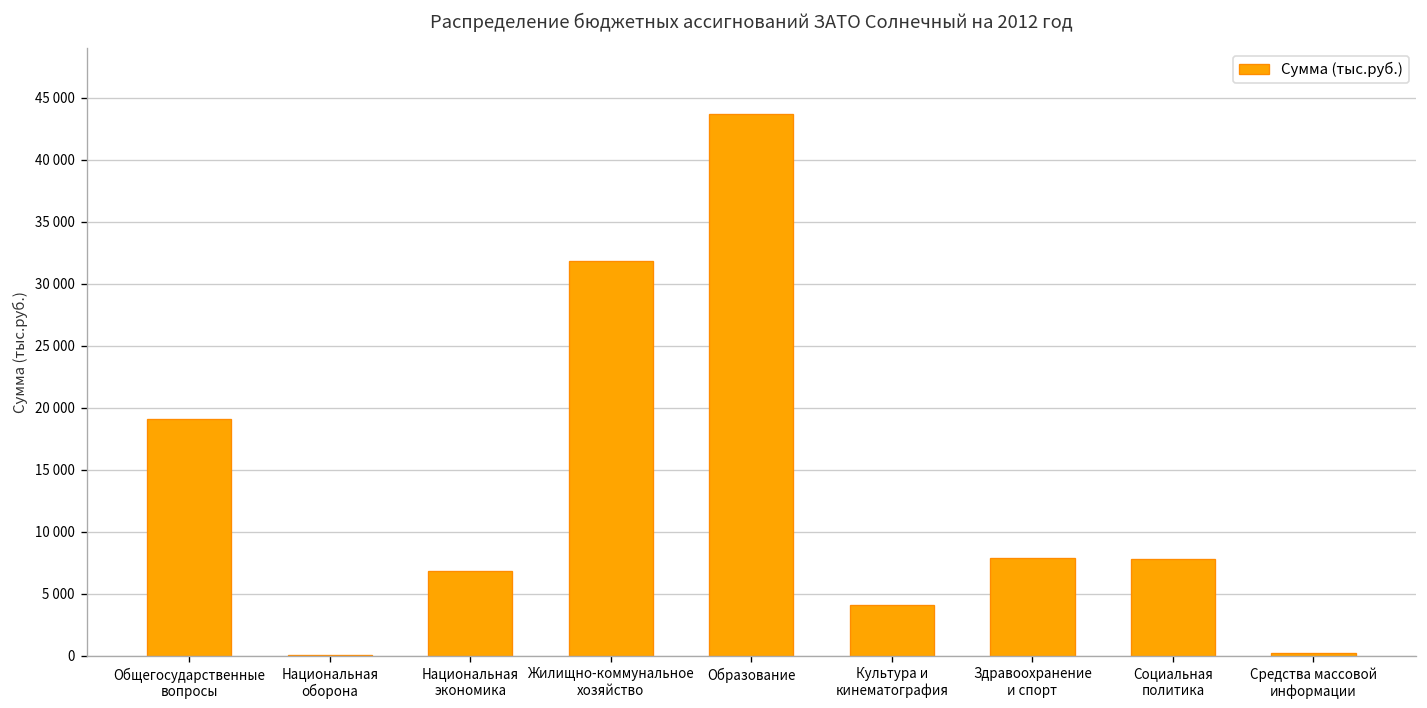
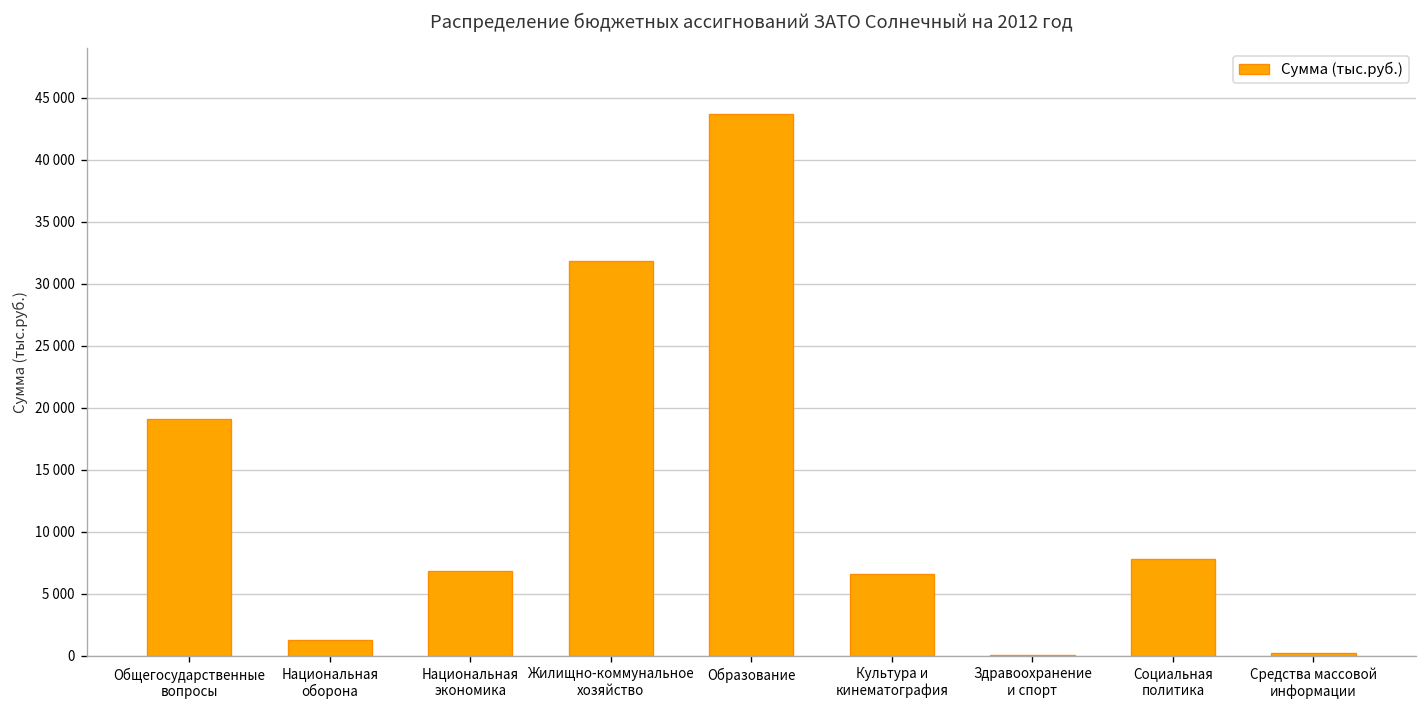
  {
    "Общегосударственные вопросы": 19100,
-   "Национальная оборона": 100,
+   "Национальная оборона": 1200,
    "Национальная экономика": 6800,
    "Жилищно-коммунальное хозяйство": 31900,
    "Образование": 43700,
-   "Культура и кинематография": 4100,
-   "Здравоохранение и спорт": 7800,
+   "Культура и кинематография": 6600,
+   "Здравоохранение и спорт": 0,
    "Социальная политика": 7800
  }
